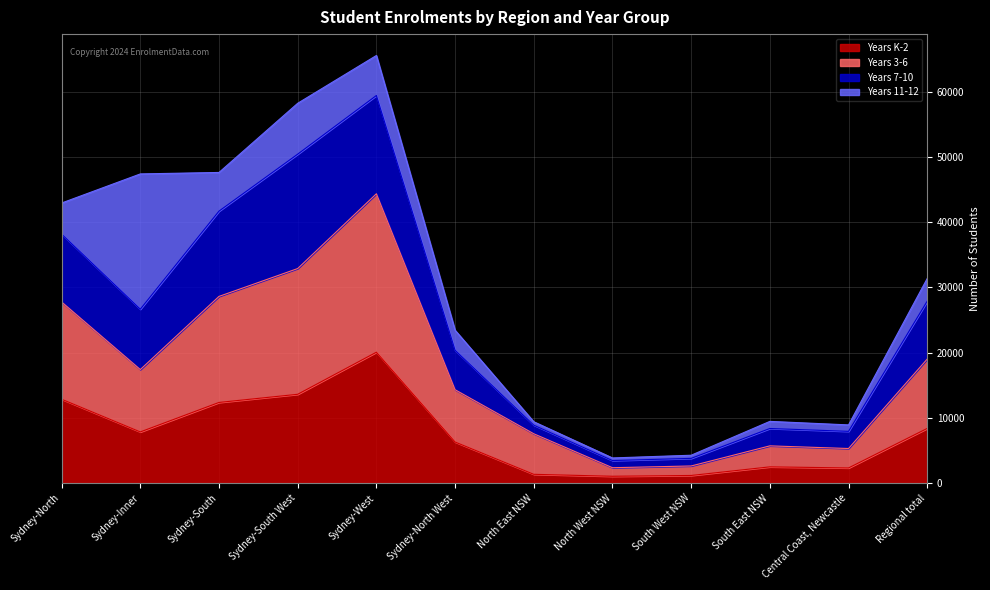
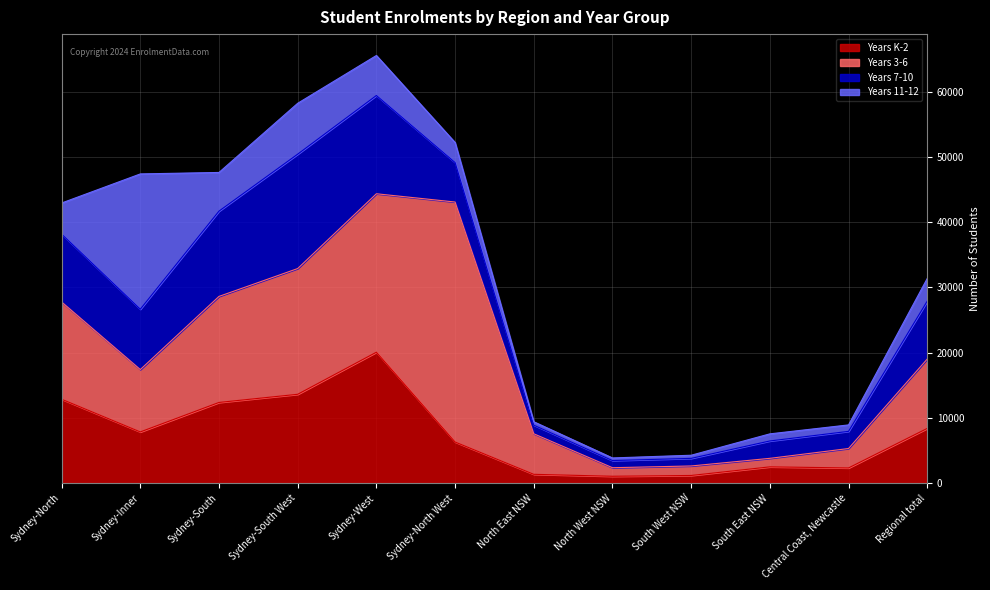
  {
    "Years K-2": {
      "Sydney-North": 13000,
      "Sydney-Inner": 8000,
      "Sydney-South": 12000,
      "Sydney-South West": 14000,
      "Sydney-West": 20000,
      "Sydney-North West": 6000,
      "North East NSW": 1000,
      "North West NSW": 1000,
      "South West NSW": 1000,
      "South East NSW": 2000,
      "Central Coast, Newcastle": 2000,
      "Regional total": 8000
    },
    "Years 3-6": {
      "Sydney-North": 15000,
      "Sydney-Inner": 10000,
      "Sydney-South": 16000,
      "Sydney-South West": 19000,
      "Sydney-West": 24000,
-     "Sydney-North West": 8000,
+     "Sydney-North West": 37000,
      "North East NSW": 6000,
      "North West NSW": 1000,
      "South West NSW": 1000,
-     "South East NSW": 3000,
+     "South East NSW": 1000,
      "Central Coast, Newcastle": 3000,
      "Regional total": 11000
    },
    "Years 7-10": {
      "Sydney-North": 10000,
      "Sydney-Inner": 9000,
      "Sydney-South": 13000,
      "Sydney-South West": 18000,
      "Sydney-West": 15000,
      "Sydney-North West": 6000,
      "North East NSW": 1000,
      "North West NSW": 1000,
      "South West NSW": 1000,
      "South East NSW": 3000,
      "Central Coast, Newcastle": 3000,
      "Regional total": 9000
    },
    "Years 11-12": {
      "Sydney-North": 5000,
      "Sydney-Inner": 21000,
      "Sydney-South": 6000,
      "Sydney-South West": 8000,
      "Sydney-West": 6000,
      "Sydney-North West": 3000,
      "North East NSW": 1000,
      "North West NSW": 0,
      "South West NSW": 0,
      "South East NSW": 1000,
      "Central Coast, Newcastle": 1000,
      "Regional total": 3000
    }
  }
